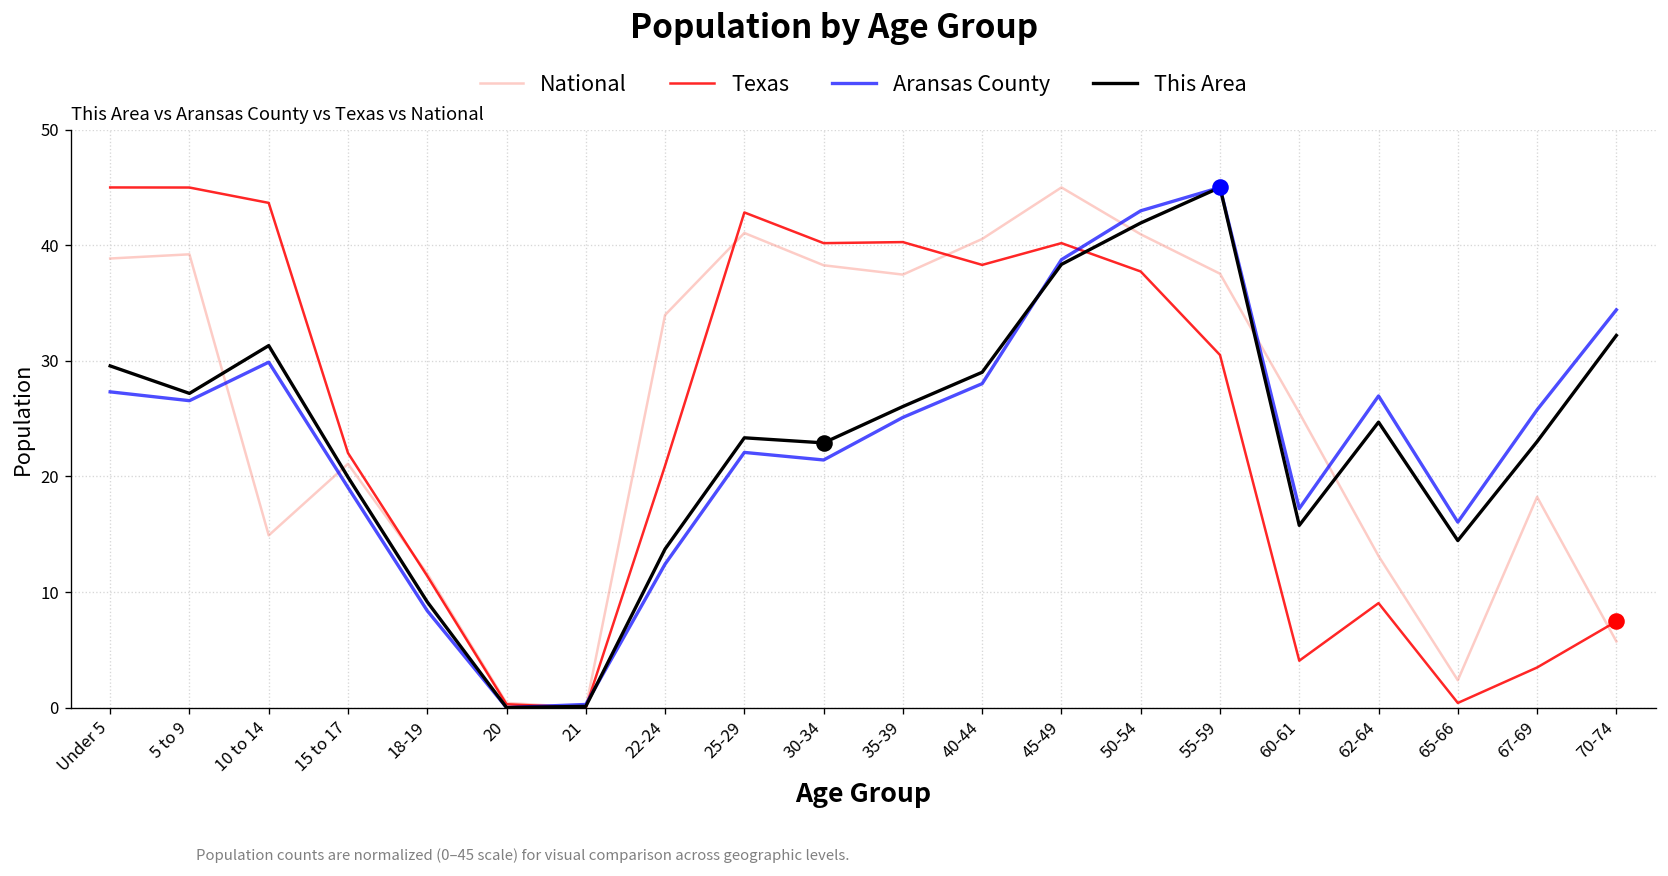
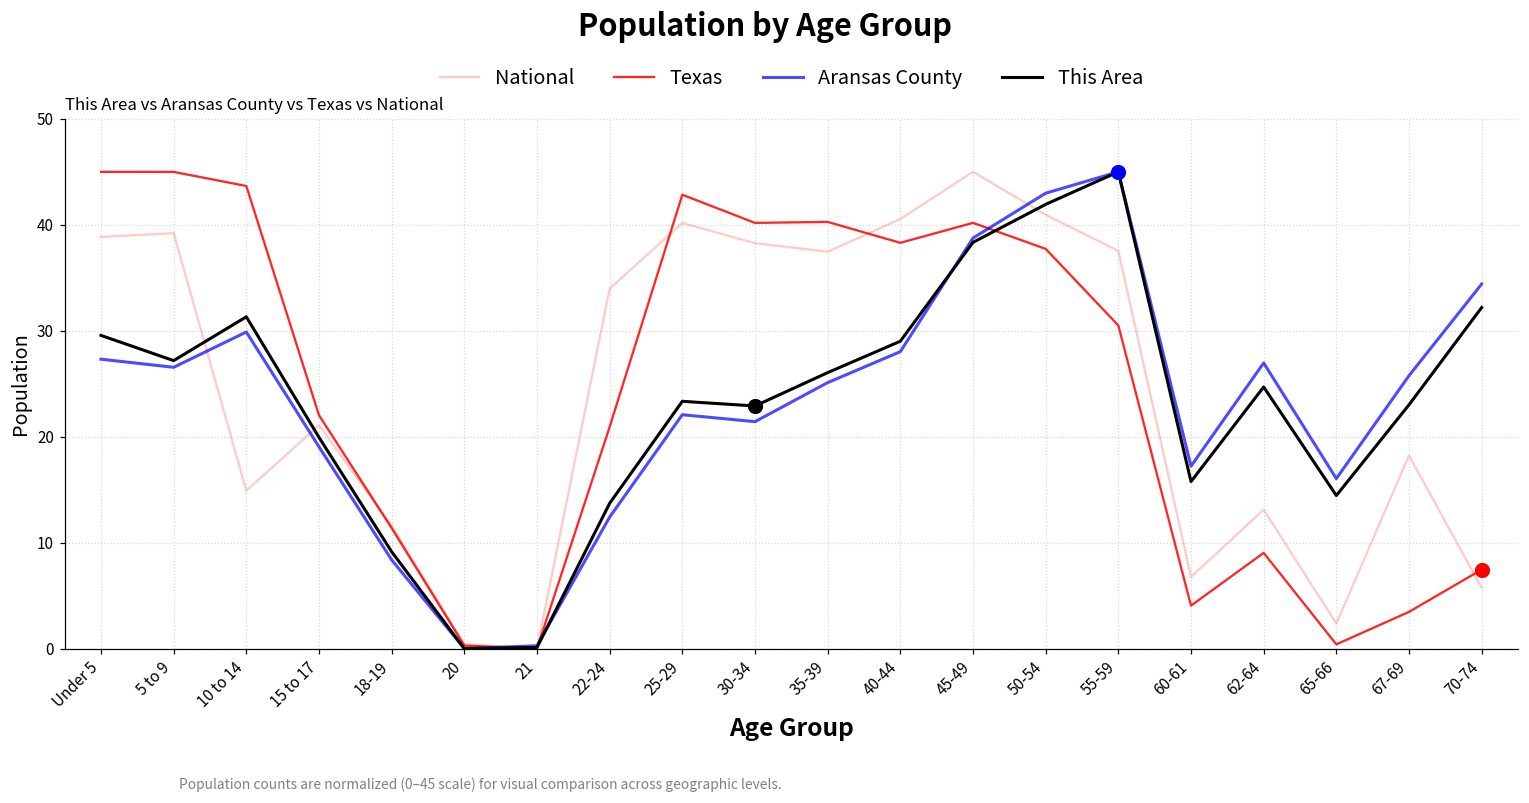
  {
    "National": {
      "Under 5": 39,
      "5 to 9": 39,
      "10 to 14": 15,
      "15 to 17": 21,
      "22-24": 34,
-     "25-29": 41,
+     "25-29": 40,
      "30-34": 38,
      "35-39": 37,
      "40-44": 41,
      "45-49": 45,
      "50-54": 41,
      "55-59": 38,
-     "60-61": 26,
+     "60-61": 7,
      "62-64": 13,
      "65-66": 2,
      "67-69": 18,
      "70-74": 6
    }
  }
